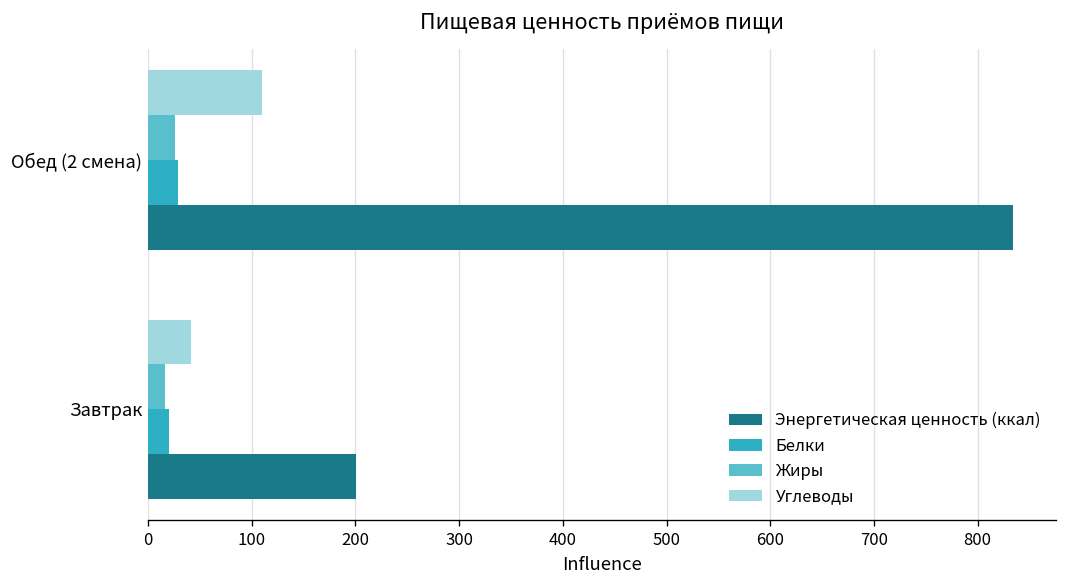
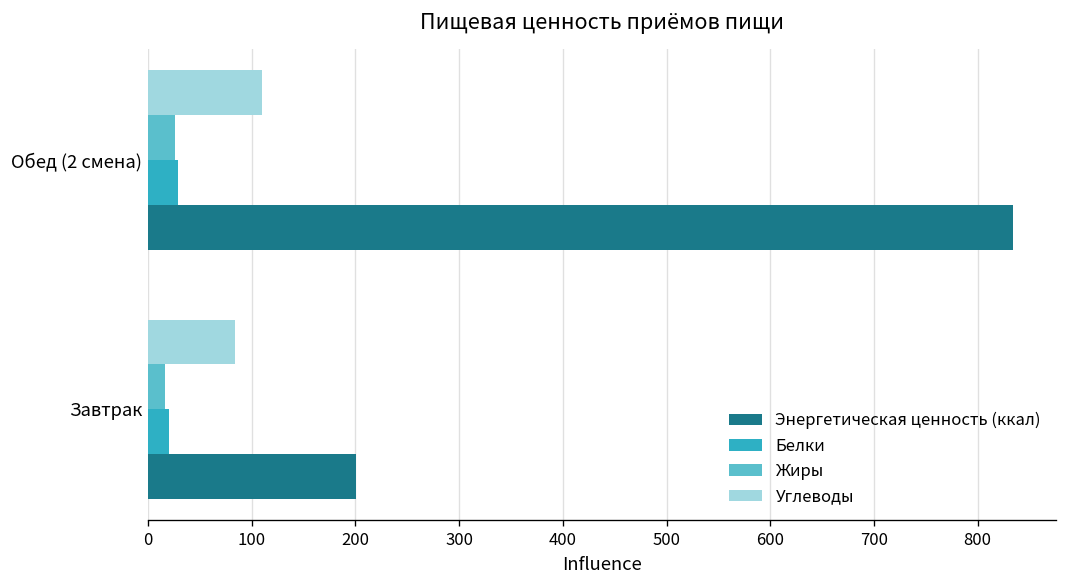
  {
    "Энергетическая ценность (ккал)": {
      "Обед (2 смена)": 830,
      "Завтрак": 200
    },
    "Углеводы": {
      "Обед (2 смена)": 110,
-     "Завтрак": 40
+     "Завтрак": 80
    }
  }
